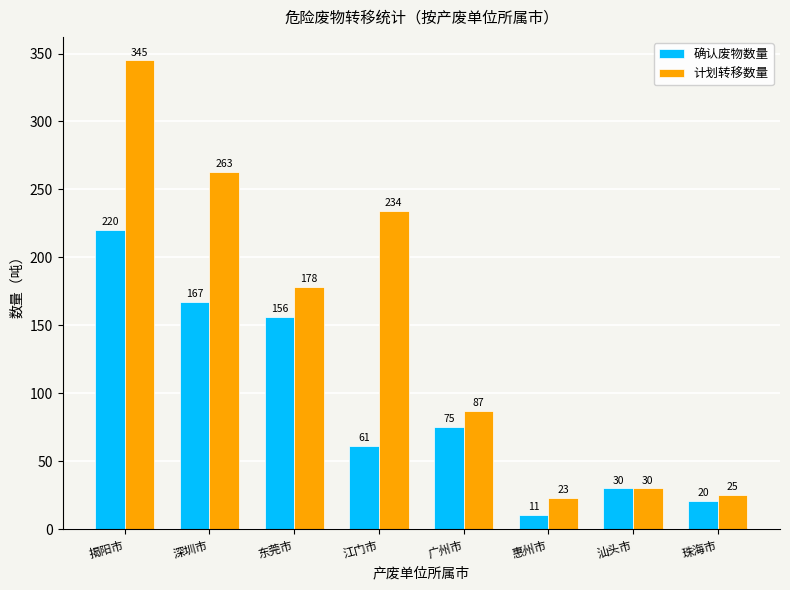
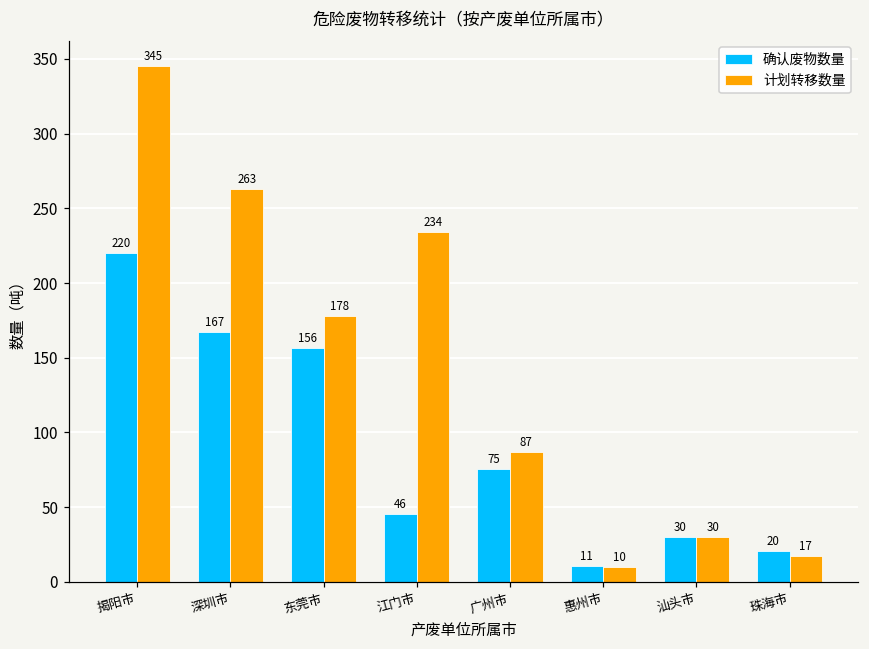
  {
    "确认废物数量": {
      "揭阳市": 220,
      "深圳市": 167,
      "东莞市": 156,
-     "江门市": 61,
+     "江门市": 46,
      "广州市": 75,
      "惠州市": 11,
      "汕头市": 30,
      "珠海市": 20
    },
    "计划转移数量": {
      "揭阳市": 345,
      "深圳市": 263,
      "东莞市": 178,
      "江门市": 234,
      "广州市": 87,
-     "惠州市": 23,
+     "惠州市": 10,
      "汕头市": 30,
-     "珠海市": 25
+     "珠海市": 17
    }
  }
